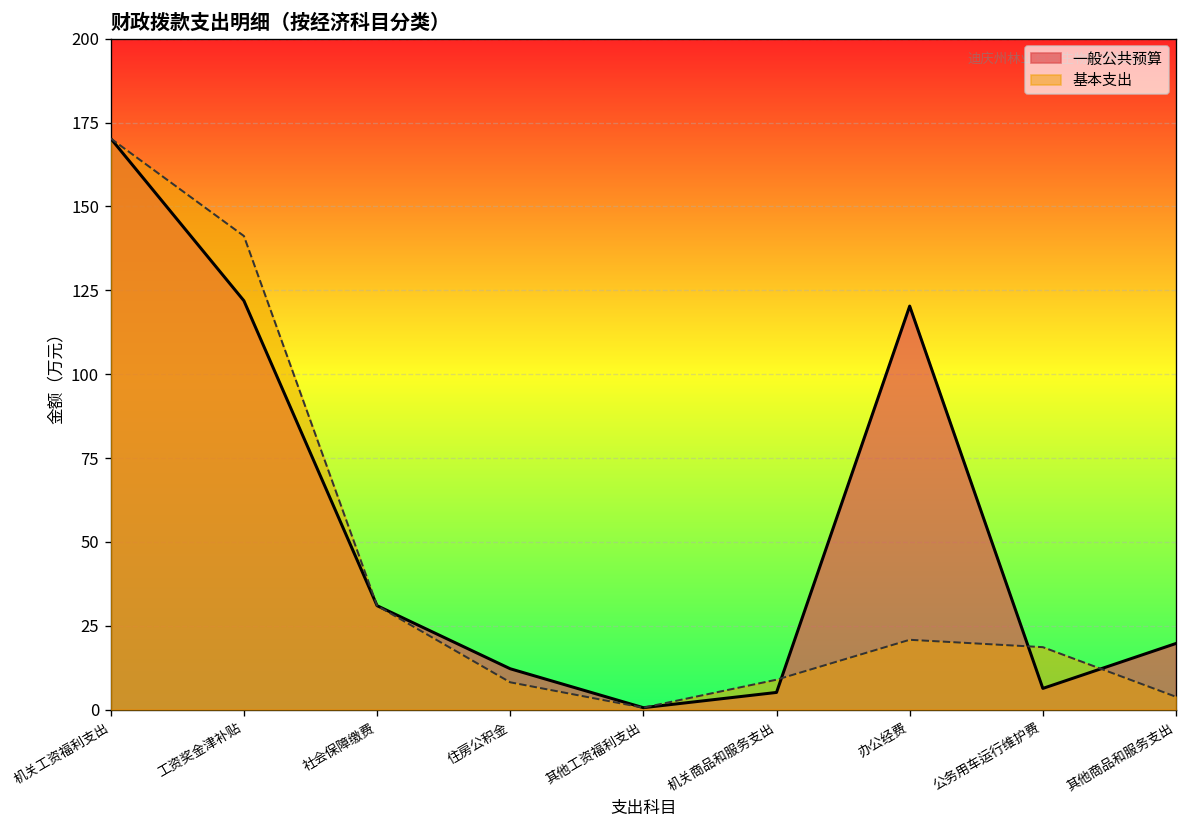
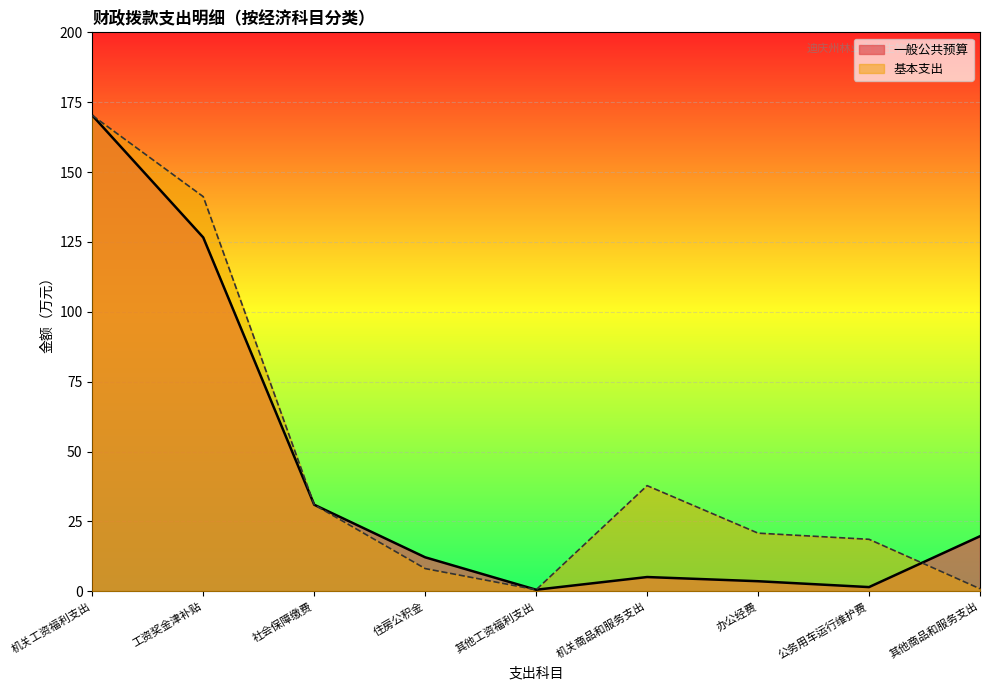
  {
    "一般公共预算": {
-     "工资奖金津补贴": 122,
+     "工资奖金津补贴": 127,
      "住房公积金": 12,
      "机关商品和服务支出": 5,
-     "办公经费": 120,
-     "公务用车运行维护费": 6,
+     "办公经费": 4,
+     "公务用车运行维护费": 2,
      "其他商品和服务支出": 20
    },
    "基本支出": {
      "工资奖金津补贴": 141,
      "住房公积金": 8,
-     "机关商品和服务支出": 9,
+     "机关商品和服务支出": 38,
      "办公经费": 21,
      "公务用车运行维护费": 19,
-     "其他商品和服务支出": 4
+     "其他商品和服务支出": 1
    }
  }
